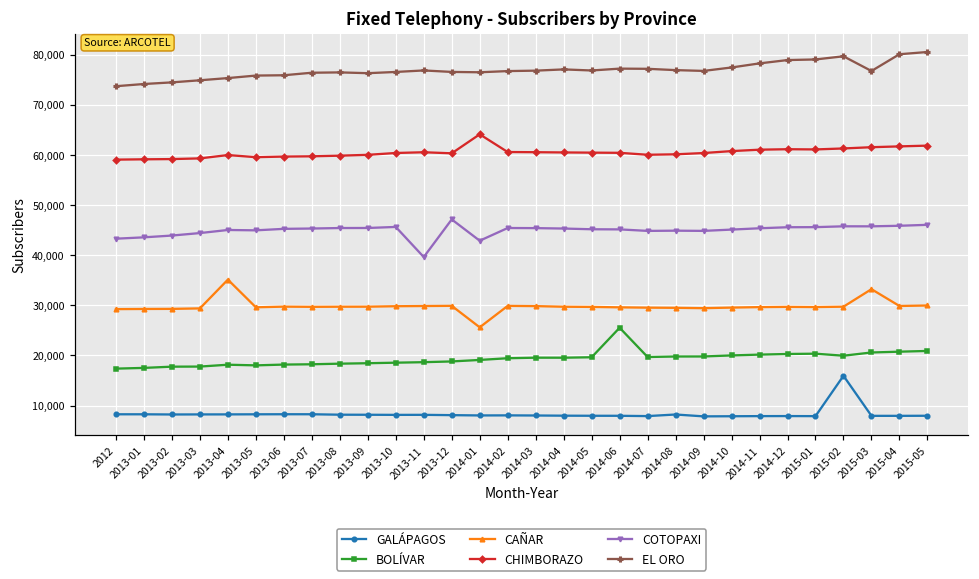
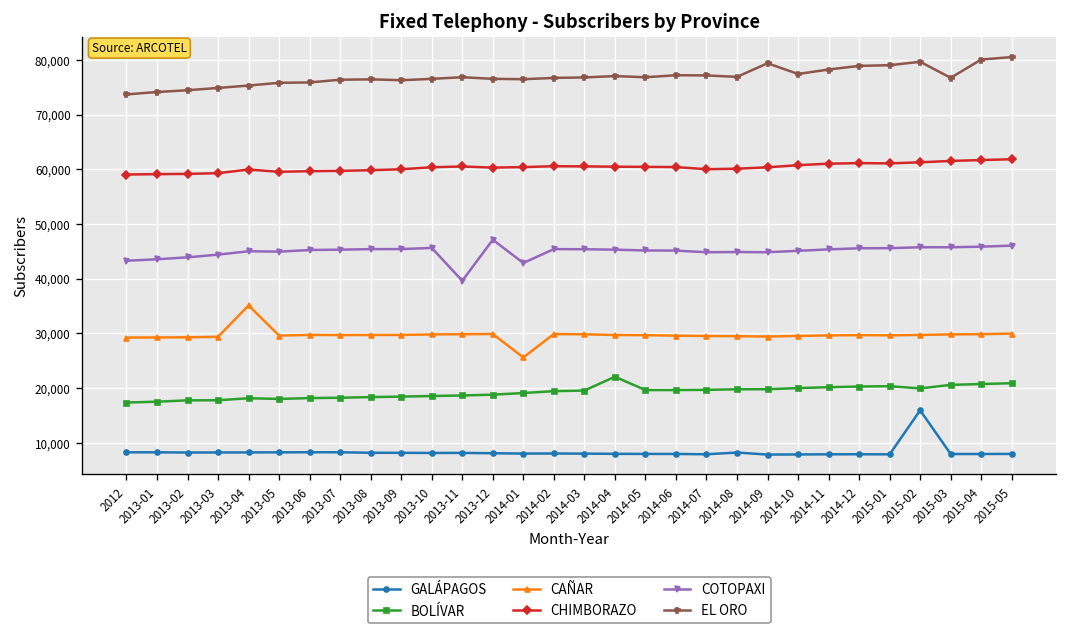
  {
    "GALÁPAGOS": {
      "2012": "8,000",
      "2013-01": "8,000",
      "2013-02": "8,000",
      "2013-03": "8,000",
      "2013-04": "8,000",
      "2013-05": "8,000",
      "2013-06": "8,000",
      "2013-07": "8,000",
      "2013-08": "8,000",
      "2013-09": "8,000",
      "2013-10": "8,000",
      "2013-11": "8,000",
      "2013-12": "8,000",
      "2014-01": "8,000",
      "2014-02": "8,000",
      "2014-03": "8,000",
      "2014-04": "8,000",
      "2014-05": "8,000",
      "2014-06": "8,000",
      "2014-07": "8,000",
      "2014-08": "8,000",
      "2014-09": "8,000",
      "2014-10": "8,000",
      "2014-11": "8,000",
      "2014-12": "8,000",
      "2015-01": "8,000",
      "2015-02": "16,000",
      "2015-03": "8,000",
      "2015-04": "8,000",
      "2015-05": "8,000"
    },
    "BOLÍVAR": {
      "2012": "17,000",
      "2013-01": "18,000",
      "2013-02": "18,000",
      "2013-03": "18,000",
      "2013-04": "18,000",
      "2013-05": "18,000",
      "2013-06": "18,000",
      "2013-07": "18,000",
      "2013-08": "18,000",
      "2013-09": "18,000",
      "2013-10": "19,000",
      "2013-11": "19,000",
      "2013-12": "19,000",
      "2014-01": "19,000",
      "2014-02": "19,000",
      "2014-03": "20,000",
-     "2014-04": "20,000",
+     "2014-04": "22,000",
      "2014-05": "20,000",
-     "2014-06": "26,000",
+     "2014-06": "20,000",
      "2014-07": "20,000",
      "2014-08": "20,000",
      "2014-09": "20,000",
      "2014-10": "20,000",
      "2014-11": "20,000",
      "2014-12": "20,000",
      "2015-01": "20,000",
      "2015-02": "20,000",
      "2015-03": "21,000",
      "2015-04": "21,000",
      "2015-05": "21,000"
    },
    "CAÑAR": {
      "2012": "29,000",
      "2013-01": "29,000",
      "2013-02": "29,000",
      "2013-03": "29,000",
      "2013-04": "35,000",
      "2013-05": "30,000",
      "2013-06": "30,000",
      "2013-07": "30,000",
      "2013-08": "30,000",
      "2013-09": "30,000",
      "2013-10": "30,000",
      "2013-11": "30,000",
      "2013-12": "30,000",
      "2014-01": "26,000",
      "2014-02": "30,000",
      "2014-03": "30,000",
      "2014-04": "30,000",
      "2014-05": "30,000",
      "2014-06": "30,000",
      "2014-07": "30,000",
      "2014-08": "29,000",
      "2014-09": "29,000",
      "2014-10": "30,000",
      "2014-11": "30,000",
      "2014-12": "30,000",
      "2015-01": "30,000",
      "2015-02": "30,000",
-     "2015-03": "33,000",
+     "2015-03": "30,000",
      "2015-04": "30,000",
      "2015-05": "30,000"
    },
    "CHIMBORAZO": {
      "2012": "59,000",
      "2013-01": "59,000",
      "2013-02": "59,000",
      "2013-03": "59,000",
      "2013-04": "60,000",
      "2013-05": "60,000",
      "2013-06": "60,000",
      "2013-07": "60,000",
      "2013-08": "60,000",
      "2013-09": "60,000",
      "2013-10": "60,000",
      "2013-11": "61,000",
      "2013-12": "60,000",
-     "2014-01": "64,000",
+     "2014-01": "60,000",
      "2014-02": "61,000",
      "2014-03": "61,000",
      "2014-04": "60,000",
      "2014-05": "60,000",
      "2014-06": "60,000",
      "2014-07": "60,000",
      "2014-08": "60,000",
      "2014-09": "60,000",
      "2014-10": "61,000",
      "2014-11": "61,000",
      "2014-12": "61,000",
      "2015-01": "61,000",
      "2015-02": "61,000",
      "2015-03": "62,000",
      "2015-04": "62,000",
      "2015-05": "62,000"
    },
    "COTOPAXI": {
      "2012": "43,000",
      "2013-01": "44,000",
      "2013-02": "44,000",
      "2013-03": "44,000",
      "2013-04": "45,000",
      "2013-05": "45,000",
      "2013-06": "45,000",
      "2013-07": "45,000",
      "2013-08": "45,000",
      "2013-09": "45,000",
      "2013-10": "46,000",
      "2013-11": "40,000",
      "2013-12": "47,000",
      "2014-01": "43,000",
      "2014-02": "45,000",
      "2014-03": "45,000",
      "2014-04": "45,000",
      "2014-05": "45,000",
      "2014-06": "45,000",
      "2014-07": "45,000",
      "2014-08": "45,000",
      "2014-09": "45,000",
      "2014-10": "45,000",
      "2014-11": "45,000",
      "2014-12": "46,000",
      "2015-01": "46,000",
      "2015-02": "46,000",
      "2015-03": "46,000",
      "2015-04": "46,000",
      "2015-05": "46,000"
    },
    "EL ORO": {
      "2012": "74,000",
      "2013-01": "74,000",
      "2013-02": "74,000",
      "2013-03": "75,000",
      "2013-04": "75,000",
      "2013-05": "76,000",
      "2013-06": "76,000",
      "2013-07": "76,000",
      "2013-08": "76,000",
      "2013-09": "76,000",
      "2013-10": "77,000",
      "2013-11": "77,000",
      "2013-12": "77,000",
      "2014-01": "76,000",
      "2014-02": "77,000",
      "2014-03": "77,000",
      "2014-04": "77,000",
      "2014-05": "77,000",
      "2014-06": "77,000",
      "2014-07": "77,000",
      "2014-08": "77,000",
-     "2014-09": "77,000",
+     "2014-09": "79,000",
      "2014-10": "77,000",
      "2014-11": "78,000",
      "2014-12": "79,000",
      "2015-01": "79,000",
      "2015-02": "80,000",
      "2015-03": "77,000",
      "2015-04": "80,000",
      "2015-05": "81,000"
    }
  }
